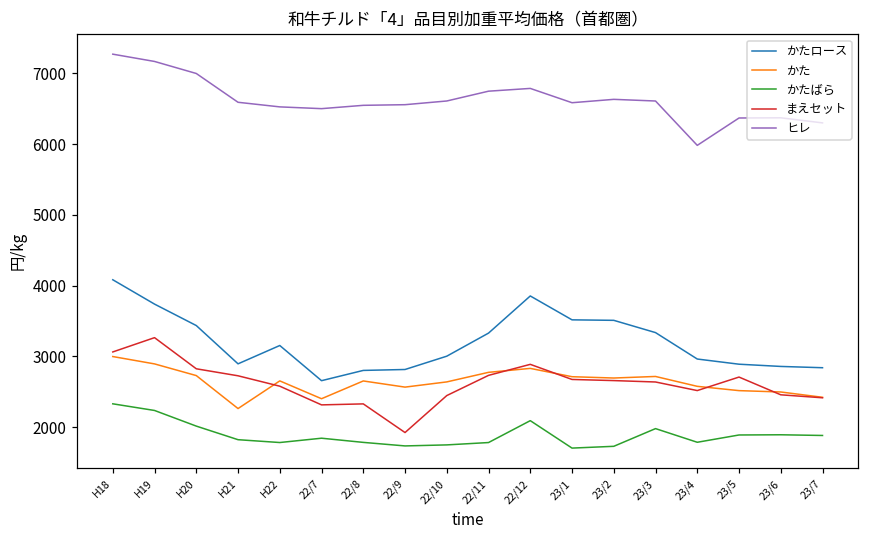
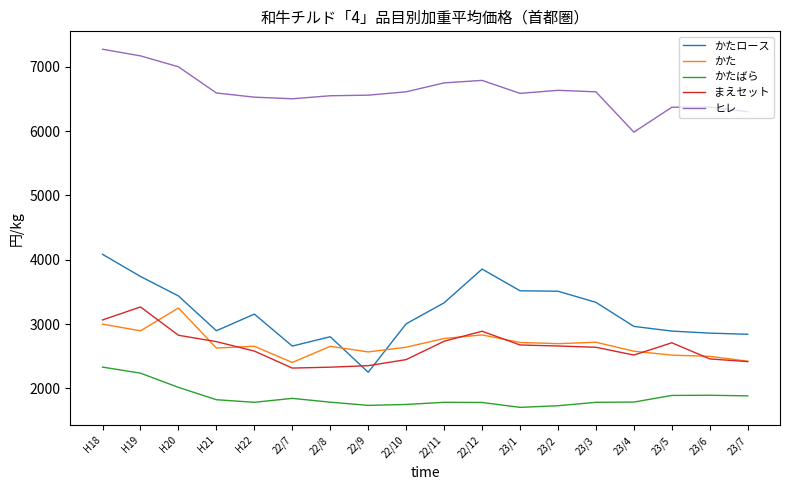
  {
    "かたロース": {
      "H18": 4100,
      "H19": 3700,
      "H20": 3400,
      "H21": 2900,
      "H22": 3200,
      "22/7": 2700,
      "22/8": 2800,
-     "22/9": 2800,
+     "22/9": 2300,
      "22/10": 3000,
      "22/11": 3300,
      "22/12": 3900,
      "23/1": 3500,
      "23/2": 3500,
      "23/3": 3300,
      "23/4": 3000,
      "23/5": 2900,
      "23/6": 2900,
      "23/7": 2800
    },
    "かた": {
      "H18": 3000,
      "H19": 2900,
-     "H20": 2700,
-     "H21": 2300,
+     "H20": 3200,
+     "H21": 2600,
      "H22": 2700,
      "22/7": 2400,
      "22/8": 2700,
      "22/9": 2600,
      "22/10": 2600,
      "22/11": 2800,
      "22/12": 2800,
      "23/3": 2700,
      "23/4": 2600,
      "23/5": 2500,
      "23/6": 2500
    },
    "かたばら": {
      "H18": 2300,
      "H19": 2200,
      "H20": 2000,
      "H21": 1800,
      "H22": 1800,
      "22/7": 1800,
      "22/8": 1800,
      "22/9": 1700,
      "22/10": 1700,
      "22/11": 1800,
-     "22/12": 2100,
+     "22/12": 1800,
      "23/1": 1700,
      "23/2": 1700,
-     "23/3": 2000,
+     "23/3": 1800,
      "23/4": 1800,
      "23/5": 1900,
      "23/6": 1900,
      "23/7": 1900
    },
    "まえセット": {
      "H18": 3100,
      "H19": 3300,
      "H20": 2800,
      "H21": 2700,
      "H22": 2600,
      "22/7": 2300,
      "22/8": 2300,
-     "22/9": 1900,
+     "22/9": 2400,
      "22/10": 2400,
      "22/11": 2700,
      "22/12": 2900,
      "23/3": 2600,
      "23/4": 2500,
      "23/5": 2700,
      "23/6": 2500
    },
    "ヒレ": {
      "H18": 7300,
      "H19": 7200,
      "H20": 7000,
      "H21": 6600,
      "H22": 6500,
      "22/7": 6500,
      "22/8": 6500,
      "22/9": 6600,
      "22/10": 6600,
      "22/11": 6700,
      "22/12": 6800,
      "23/1": 6600,
      "23/2": 6600,
      "23/3": 6600,
      "23/4": 6000,
      "23/5": 6400
    }
  }
